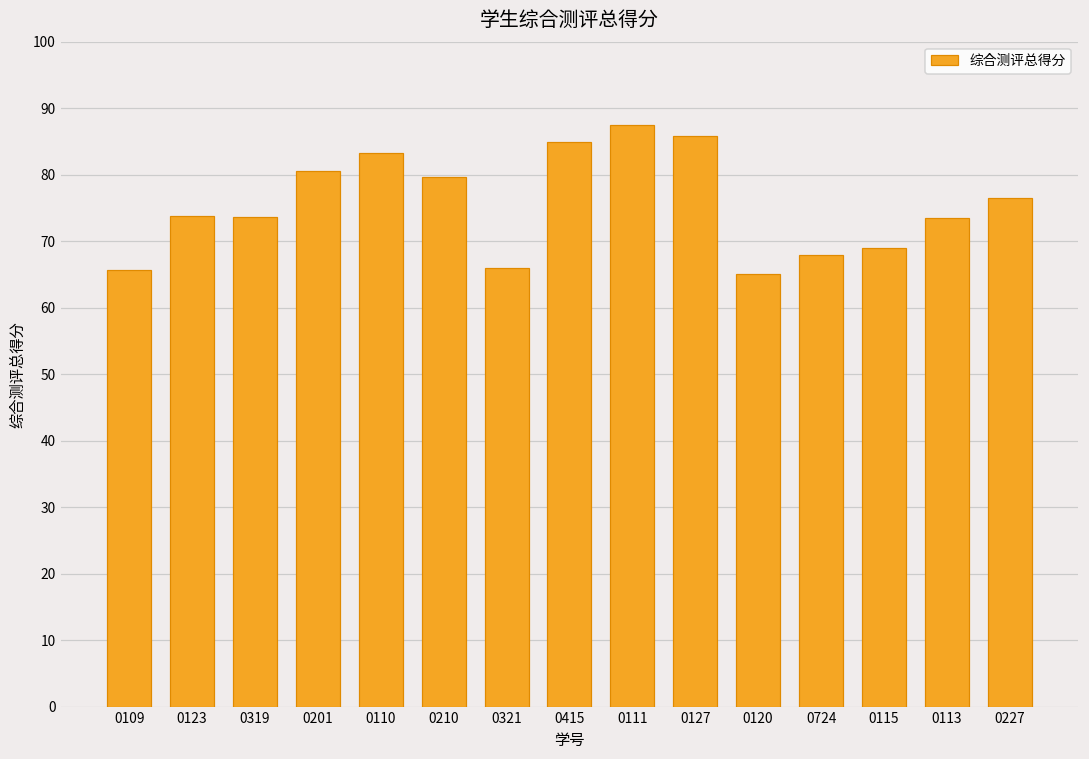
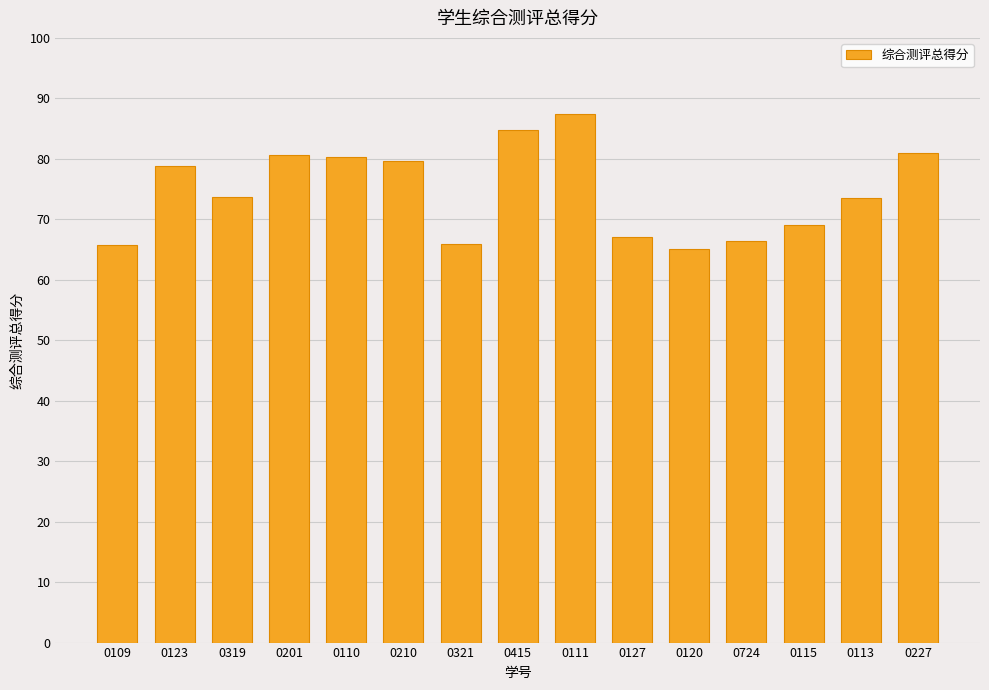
  {
    "0109": 66,
-   "0123": 74,
+   "0123": 79,
    "0319": 74,
    "0201": 81,
-   "0110": 83,
+   "0110": 80,
    "0210": 80,
    "0321": 66,
    "0415": 85,
    "0111": 87,
-   "0127": 86,
+   "0127": 67,
    "0120": 65,
-   "0724": 68,
+   "0724": 66,
    "0115": 69,
    "0113": 73,
-   "0227": 77
+   "0227": 81
  }
